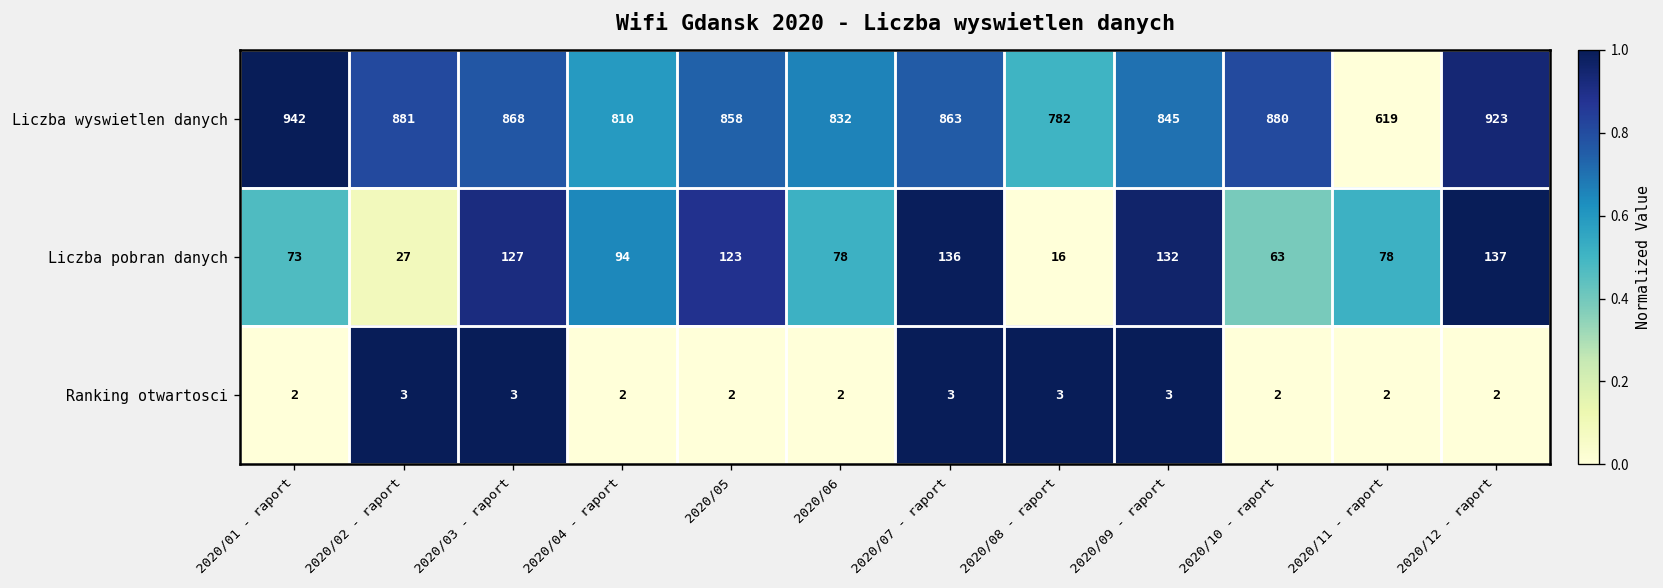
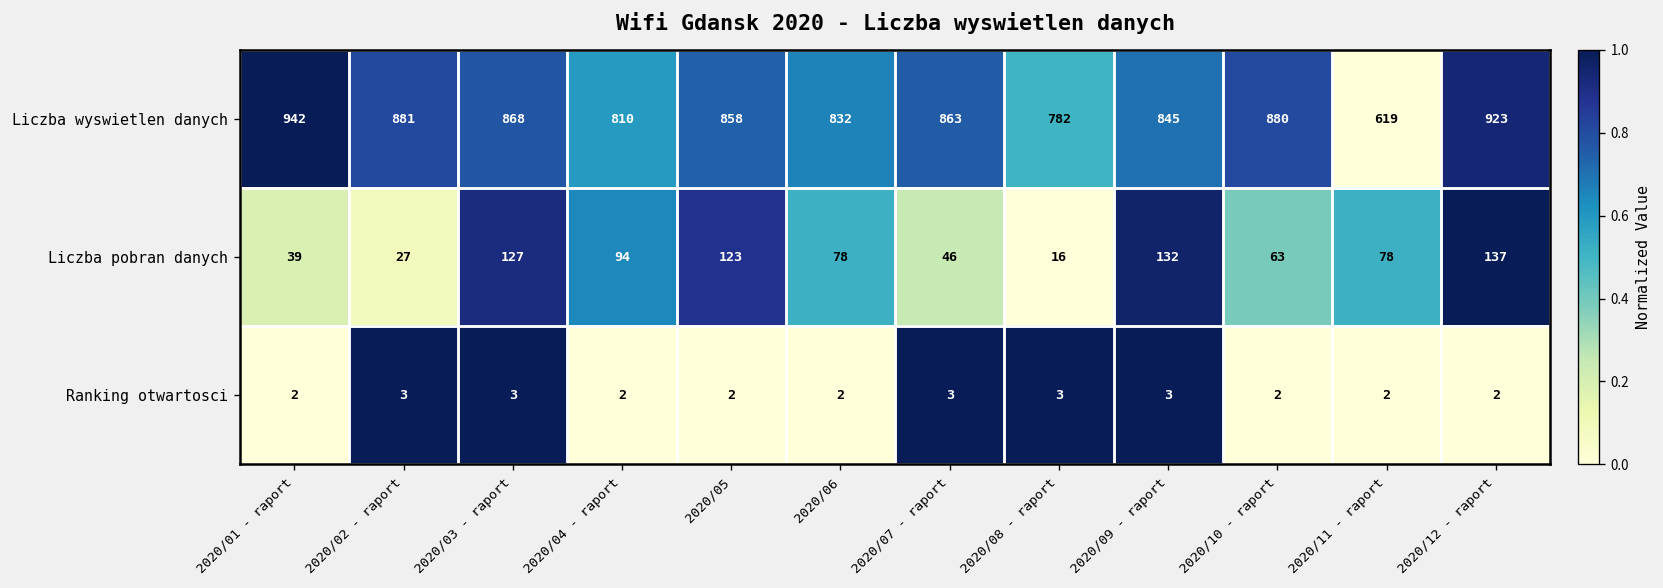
  {
    "Liczba wyswietlen danych": {
      "2020/01 - raport": 942,
      "2020/02 - raport": 881,
      "2020/03 - raport": 868,
      "2020/04 - raport": 810,
      "2020/05": 858,
      "2020/06": 832,
      "2020/07 - raport": 863,
      "2020/08 - raport": 782,
      "2020/09 - raport": 845,
      "2020/10 - raport": 880,
      "2020/11 - raport": 619,
      "2020/12 - raport": 923
    },
    "Liczba pobran danych": {
-     "2020/01 - raport": 73,
+     "2020/01 - raport": 39,
      "2020/02 - raport": 27,
      "2020/03 - raport": 127,
      "2020/04 - raport": 94,
      "2020/05": 123,
      "2020/06": 78,
-     "2020/07 - raport": 136,
+     "2020/07 - raport": 46,
      "2020/08 - raport": 16,
      "2020/09 - raport": 132,
      "2020/10 - raport": 63,
      "2020/11 - raport": 78,
      "2020/12 - raport": 137
    },
    "Ranking otwartosci": {
      "2020/01 - raport": 2,
      "2020/02 - raport": 3,
      "2020/03 - raport": 3,
      "2020/04 - raport": 2,
      "2020/05": 2,
      "2020/06": 2,
      "2020/07 - raport": 3,
      "2020/08 - raport": 3,
      "2020/09 - raport": 3,
      "2020/10 - raport": 2,
      "2020/11 - raport": 2,
      "2020/12 - raport": 2
    }
  }
